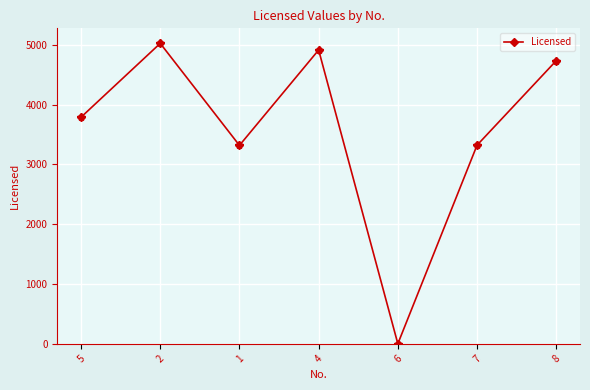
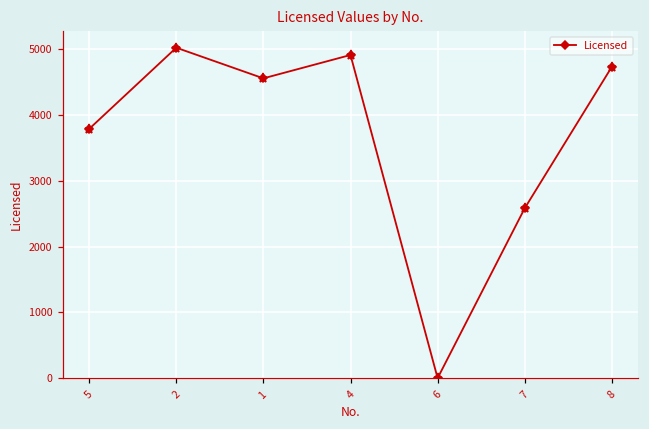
  {
    "5": 3800,
    "2": 5000,
-   "1": 3300,
+   "1": 4600,
    "4": 4900,
    "6": 0,
-   "7": 3300,
+   "7": 2600,
    "8": 4700
  }
